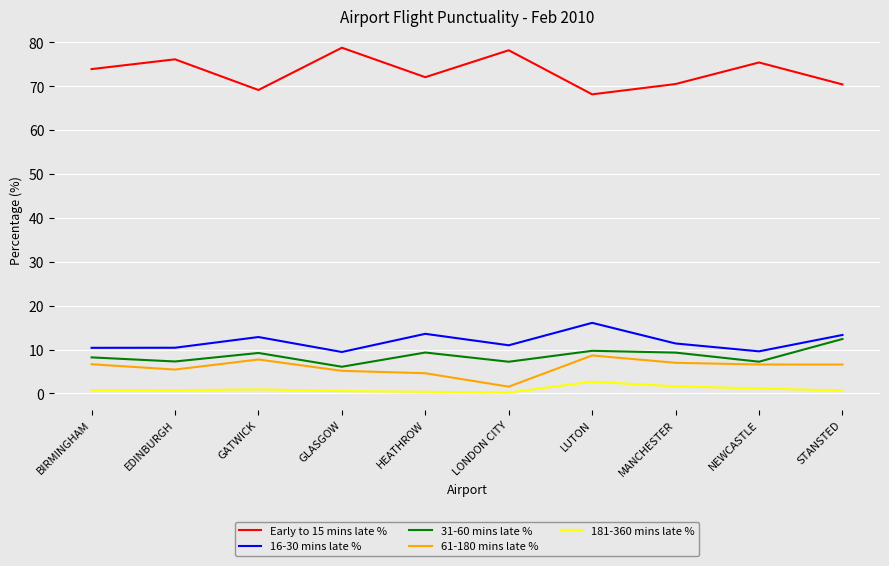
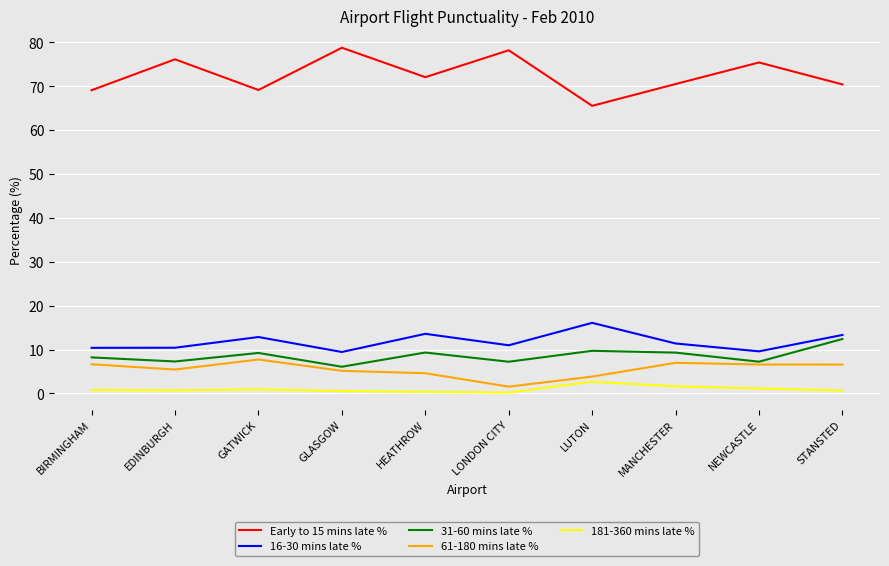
  {
    "Early to 15 mins late %": {
-     "BIRMINGHAM": 74,
+     "BIRMINGHAM": 69,
      "EDINBURGH": 76,
      "GATWICK": 69,
      "GLASGOW": 79,
      "HEATHROW": 72,
      "LONDON CITY": 78,
-     "LUTON": 68,
+     "LUTON": 66,
      "MANCHESTER": 70,
      "NEWCASTLE": 75,
      "STANSTED": 70
    },
    "16-30 mins late %": {
      "BIRMINGHAM": 10,
      "EDINBURGH": 10,
      "GATWICK": 13,
      "GLASGOW": 9,
      "HEATHROW": 14,
      "LONDON CITY": 11,
      "LUTON": 16,
      "MANCHESTER": 11,
      "NEWCASTLE": 10,
      "STANSTED": 13
    },
    "31-60 mins late %": {
      "BIRMINGHAM": 8,
      "EDINBURGH": 7,
      "GATWICK": 9,
      "GLASGOW": 6,
      "HEATHROW": 9,
      "LONDON CITY": 7,
      "LUTON": 10,
      "MANCHESTER": 9,
      "NEWCASTLE": 7,
      "STANSTED": 12
    },
    "61-180 mins late %": {
      "BIRMINGHAM": 7,
      "EDINBURGH": 5,
      "GATWICK": 8,
      "GLASGOW": 5,
      "HEATHROW": 5,
      "LONDON CITY": 2,
-     "LUTON": 9,
+     "LUTON": 4,
      "MANCHESTER": 7,
      "NEWCASTLE": 7,
      "STANSTED": 7
    },
    "181-360 mins late %": {
      "BIRMINGHAM": 1,
      "EDINBURGH": 1,
      "GATWICK": 1,
      "GLASGOW": 1,
      "HEATHROW": 0,
      "LONDON CITY": 0,
      "LUTON": 3,
      "MANCHESTER": 2,
      "NEWCASTLE": 1,
      "STANSTED": 1
    }
  }
